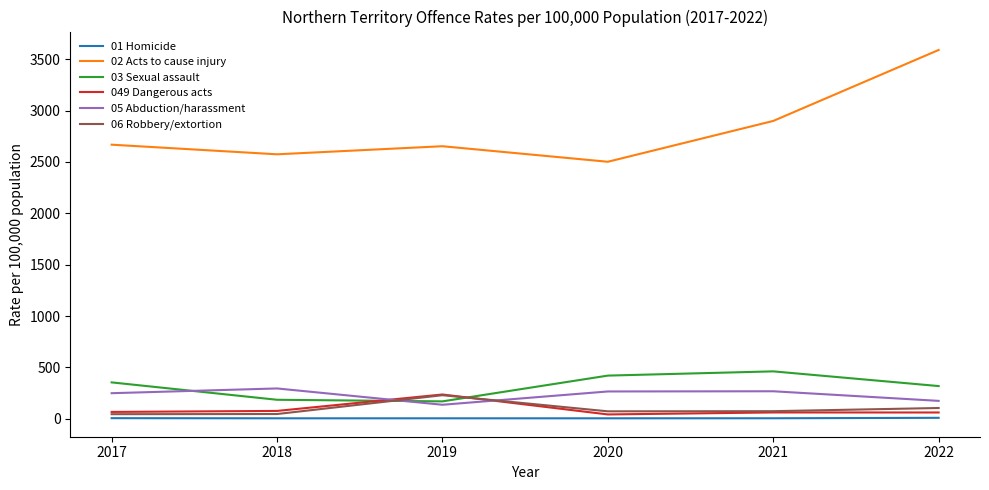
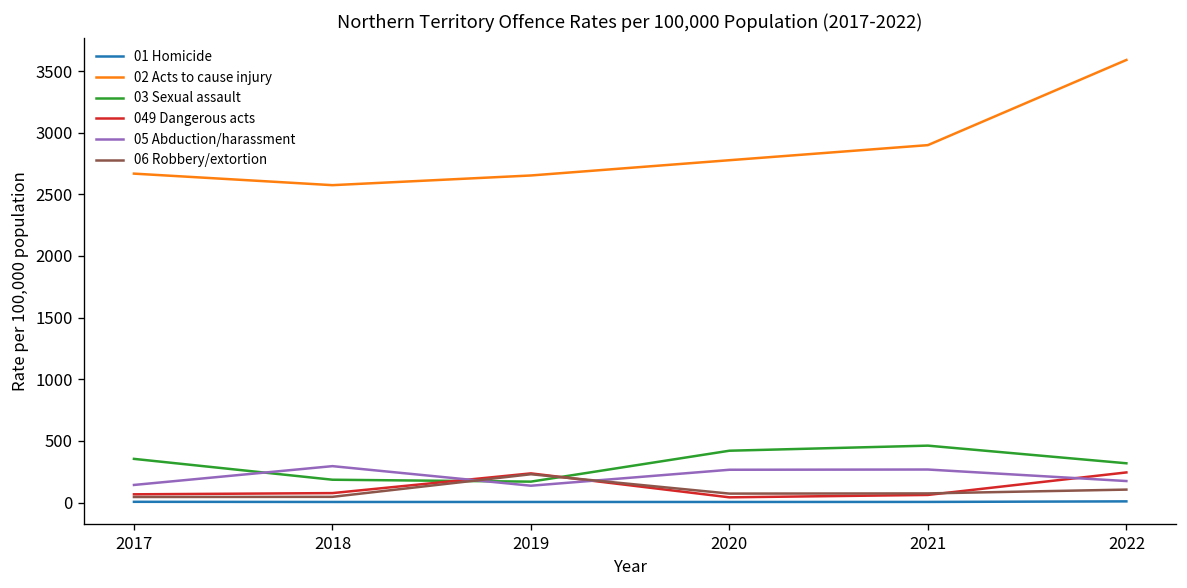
  {
    "01 Homicide": {
      "2017": 10,
      "2018": 0,
      "2019": 0,
      "2020": 0,
      "2021": 0,
      "2022": 10
    },
    "02 Acts to cause injury": {
      "2017": 2670,
      "2018": 2570,
      "2019": 2650,
-     "2020": 2500,
+     "2020": 2780,
      "2021": 2900,
      "2022": 3590
    },
    "03 Sexual assault": {
      "2017": 350,
      "2018": 180,
      "2019": 170,
      "2020": 420,
      "2021": 460,
      "2022": 320
    },
    "049 Dangerous acts": {
      "2018": 80,
      "2020": 40,
-     "2022": 60
+     "2022": 240
    },
    "05 Abduction/harassment": {
-     "2017": 250,
+     "2017": 140,
      "2018": 300,
      "2019": 140,
      "2020": 270,
      "2021": 270,
      "2022": 170
    },
    "06 Robbery/extortion": {
      "2018": 50,
      "2020": 70,
      "2022": 100
    }
  }
